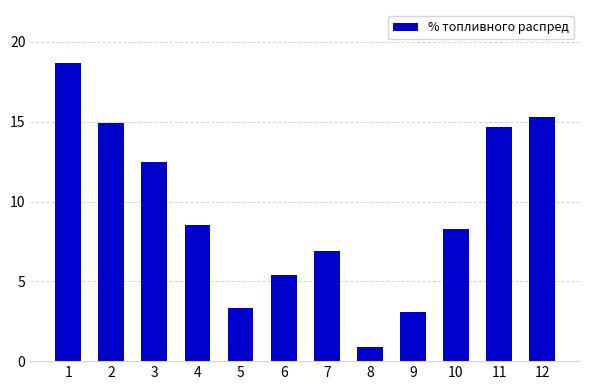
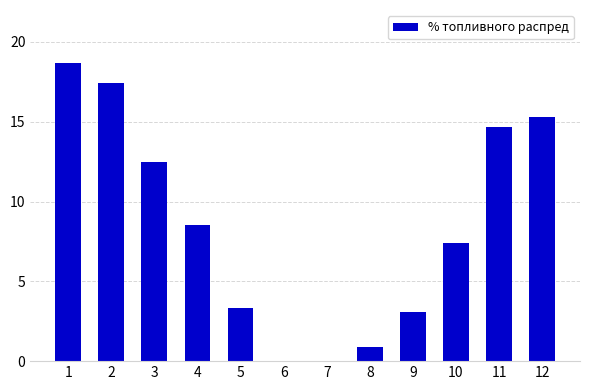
  {
    "1": 18.7,
-   "2": 14.9,
+   "2": 17.4,
    "3": 12.5,
    "4": 8.5,
    "5": 3.3,
-   "6": 5.4,
-   "7": 6.9,
+   "6": 0.0,
+   "7": 0.0,
    "8": 0.9,
    "9": 3.1,
-   "10": 8.3,
+   "10": 7.4,
    "11": 14.7,
    "12": 15.3
  }
